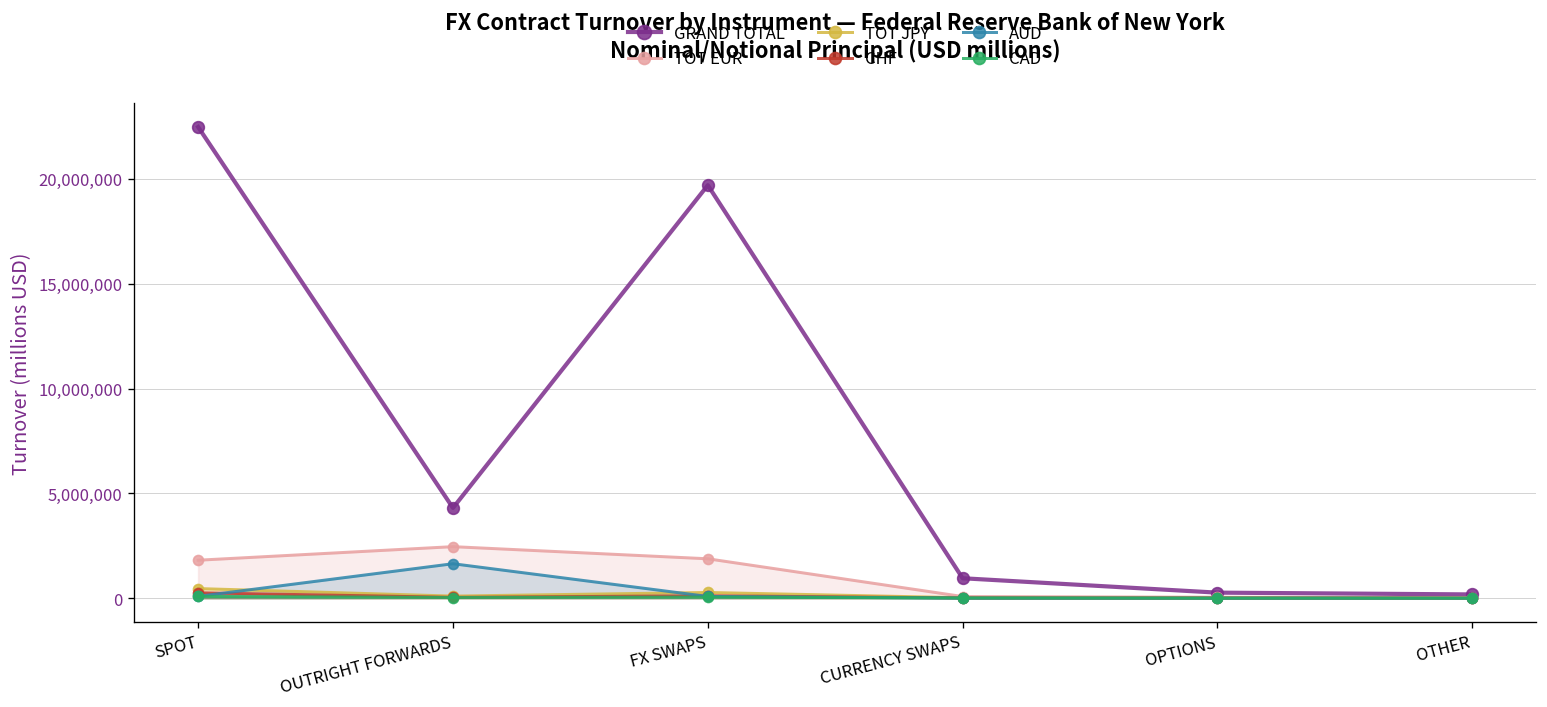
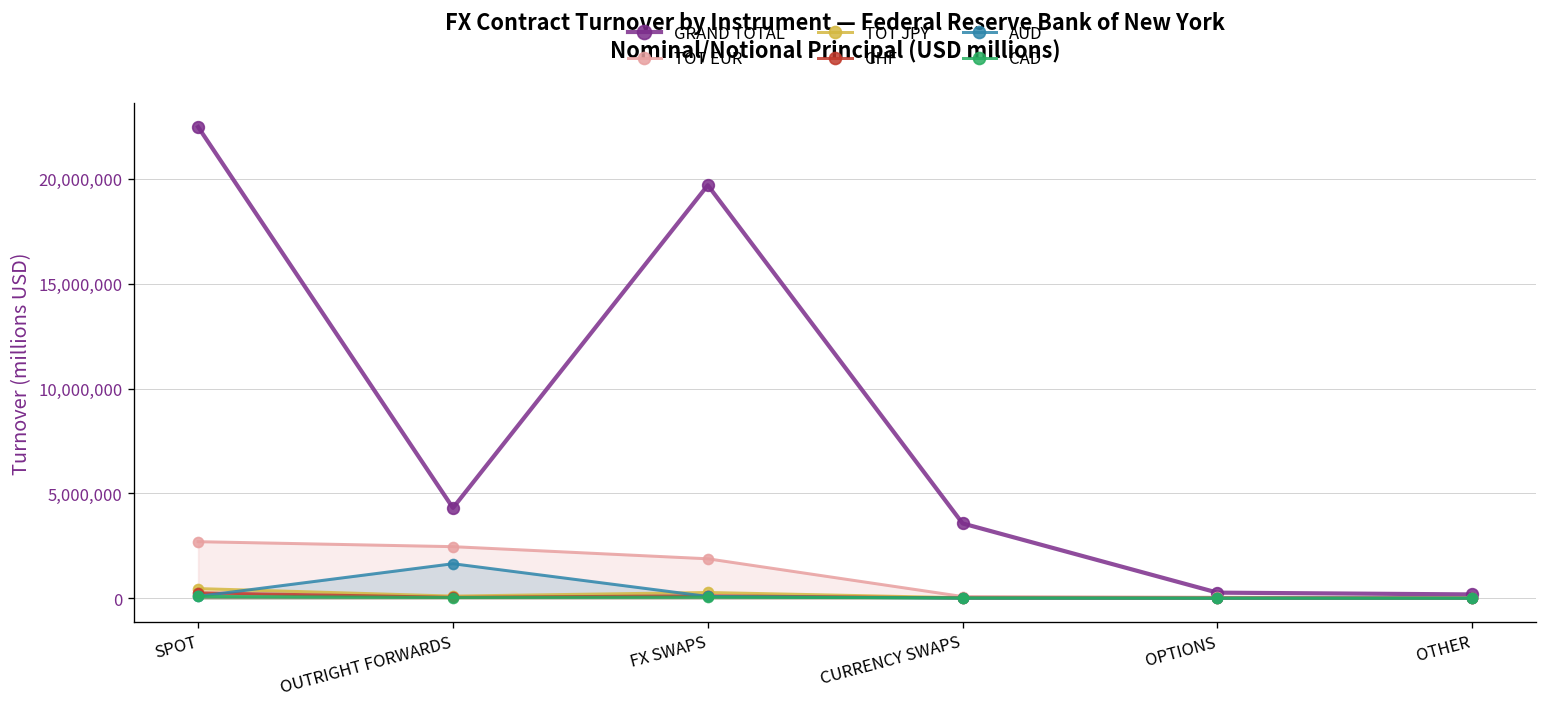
  {
    "GRAND TOTAL": {
      "SPOT": "22,500,000",
      "OUTRIGHT FORWARDS": "4,300,000",
      "FX SWAPS": "19,700,000",
-     "CURRENCY SWAPS": "1,000,000",
+     "CURRENCY SWAPS": "3,600,000",
      "OPTIONS": "300,000",
      "OTHER": "200,000"
    },
    "TOT EUR": {
-     "SPOT": "1,800,000",
+     "SPOT": "2,700,000",
      "OUTRIGHT FORWARDS": "2,500,000",
      "FX SWAPS": "1,900,000"
    },
    "TOT JPY": {
      "SPOT": "500,000",
      "FX SWAPS": "300,000"
    },
    "CHF": {
      "SPOT": "300,000"
    },
    "AUD": {
      "OUTRIGHT FORWARDS": "1,600,000"
    }
  }
